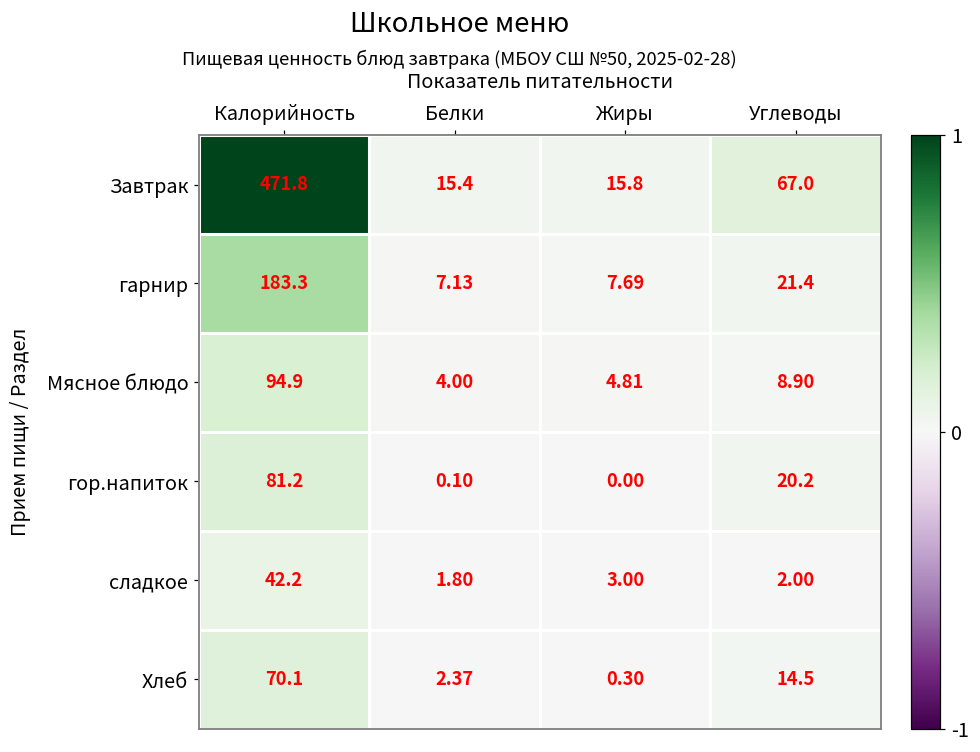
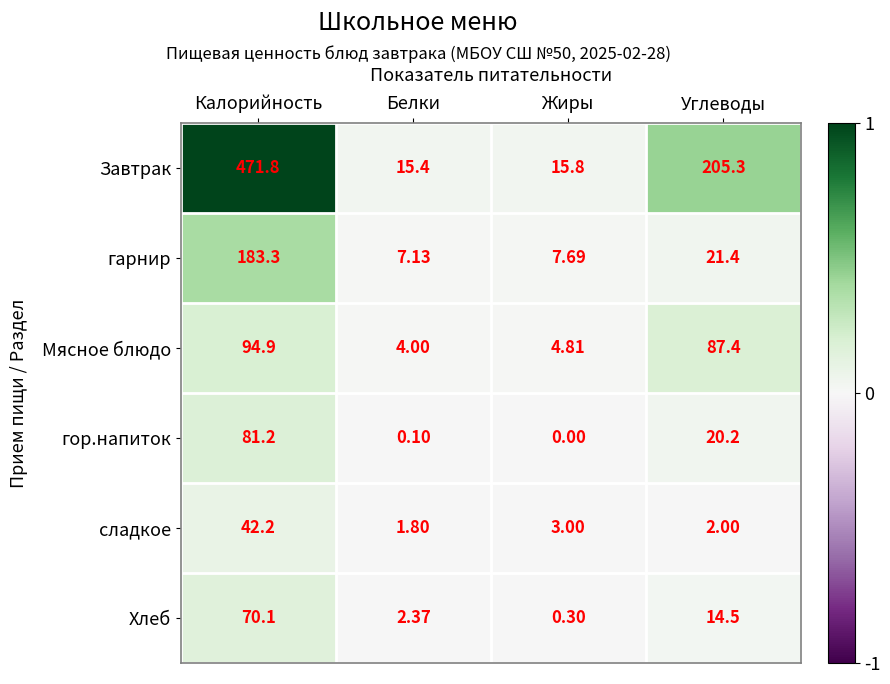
  {
    "Завтрак": {
      "Калорийность": 471.8,
      "Белки": 15.4,
      "Жиры": 15.8,
-     "Углеводы": 67.0
+     "Углеводы": 205.3
    },
    "гарнир": {
      "Калорийность": 183.3,
      "Белки": 7.13,
      "Жиры": 7.69,
      "Углеводы": 21.4
    },
    "Мясное блюдо": {
      "Калорийность": 94.9,
      "Белки": 4.00,
      "Жиры": 4.81,
-     "Углеводы": 8.90
+     "Углеводы": 87.4
    },
    "гор.напиток": {
      "Калорийность": 81.2,
      "Белки": 0.10,
      "Жиры": 0.00,
      "Углеводы": 20.2
    },
    "сладкое": {
      "Калорийность": 42.2,
      "Белки": 1.80,
      "Жиры": 3.00,
      "Углеводы": 2.00
    },
    "Хлеб": {
      "Калорийность": 70.1,
      "Белки": 2.37,
      "Жиры": 0.30,
      "Углеводы": 14.5
    }
  }
